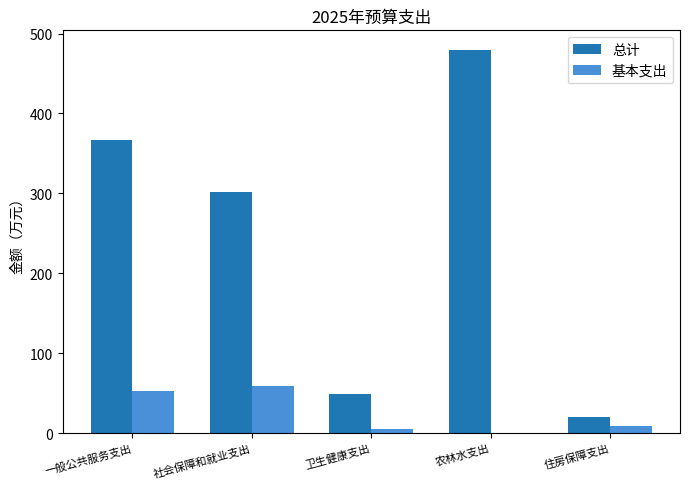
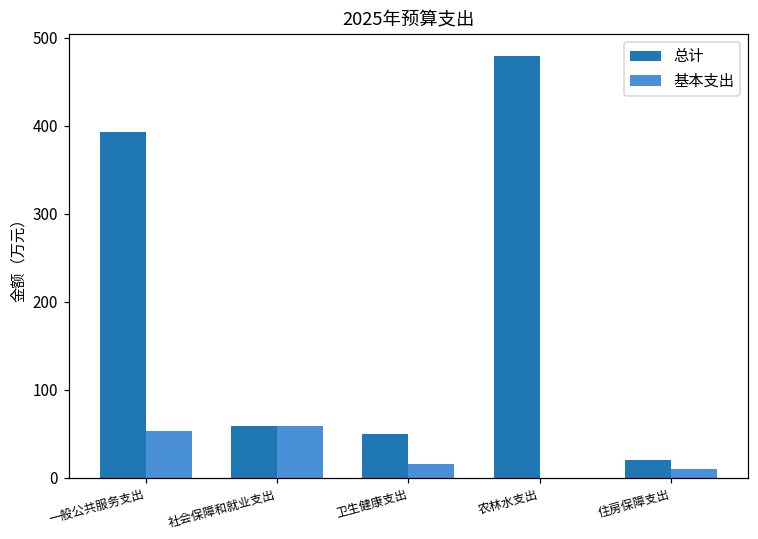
  {
    "总计": {
-     "一般公共服务支出": 370,
-     "社会保障和就业支出": 300,
+     "一般公共服务支出": 390,
+     "社会保障和就业支出": 60,
      "卫生健康支出": 50,
      "农林水支出": 480,
      "住房保障支出": 20
    },
    "基本支出": {
      "一般公共服务支出": 50,
      "社会保障和就业支出": 60,
-     "卫生健康支出": 10,
+     "卫生健康支出": 20,
      "农林水支出": 0,
      "住房保障支出": 10
    }
  }
